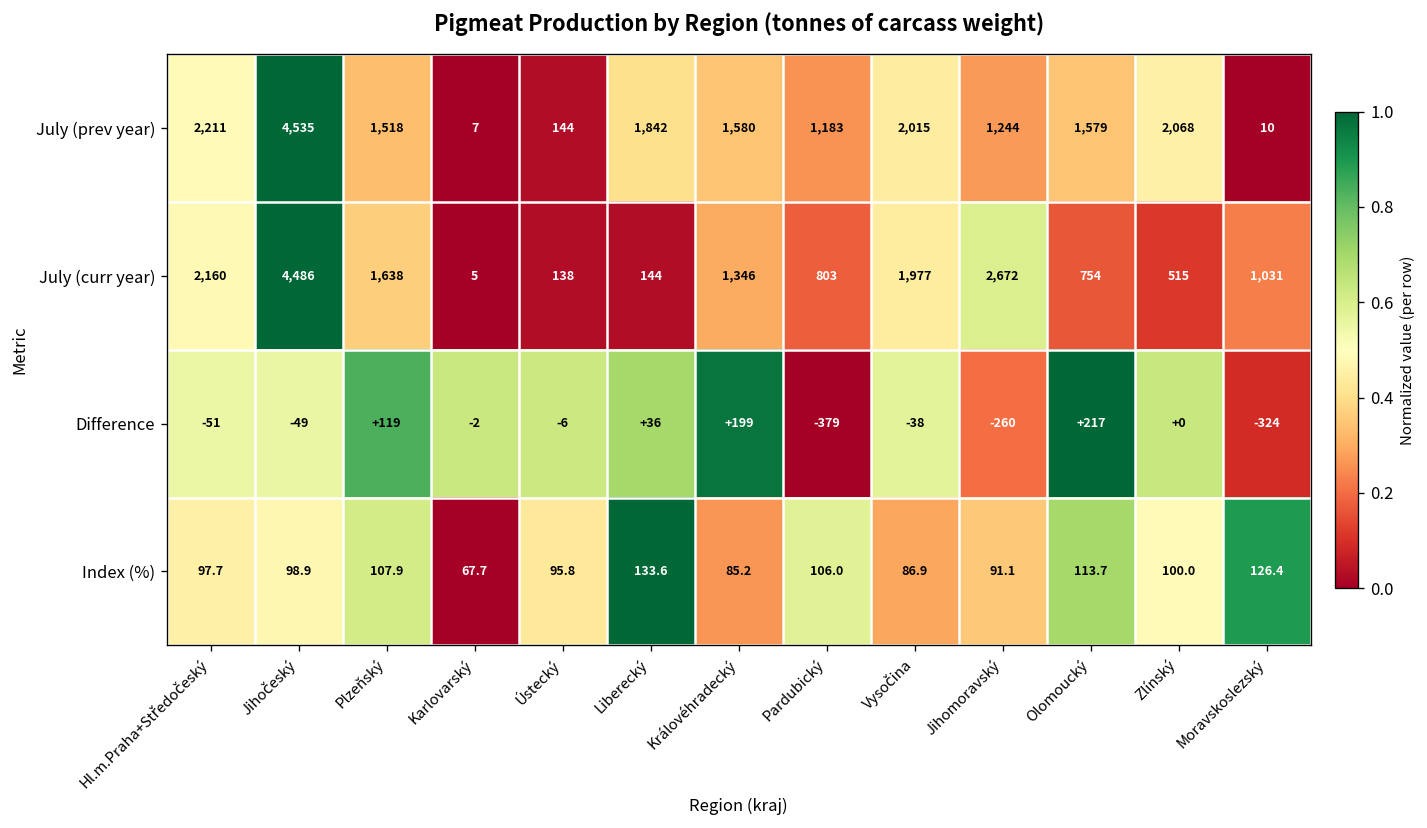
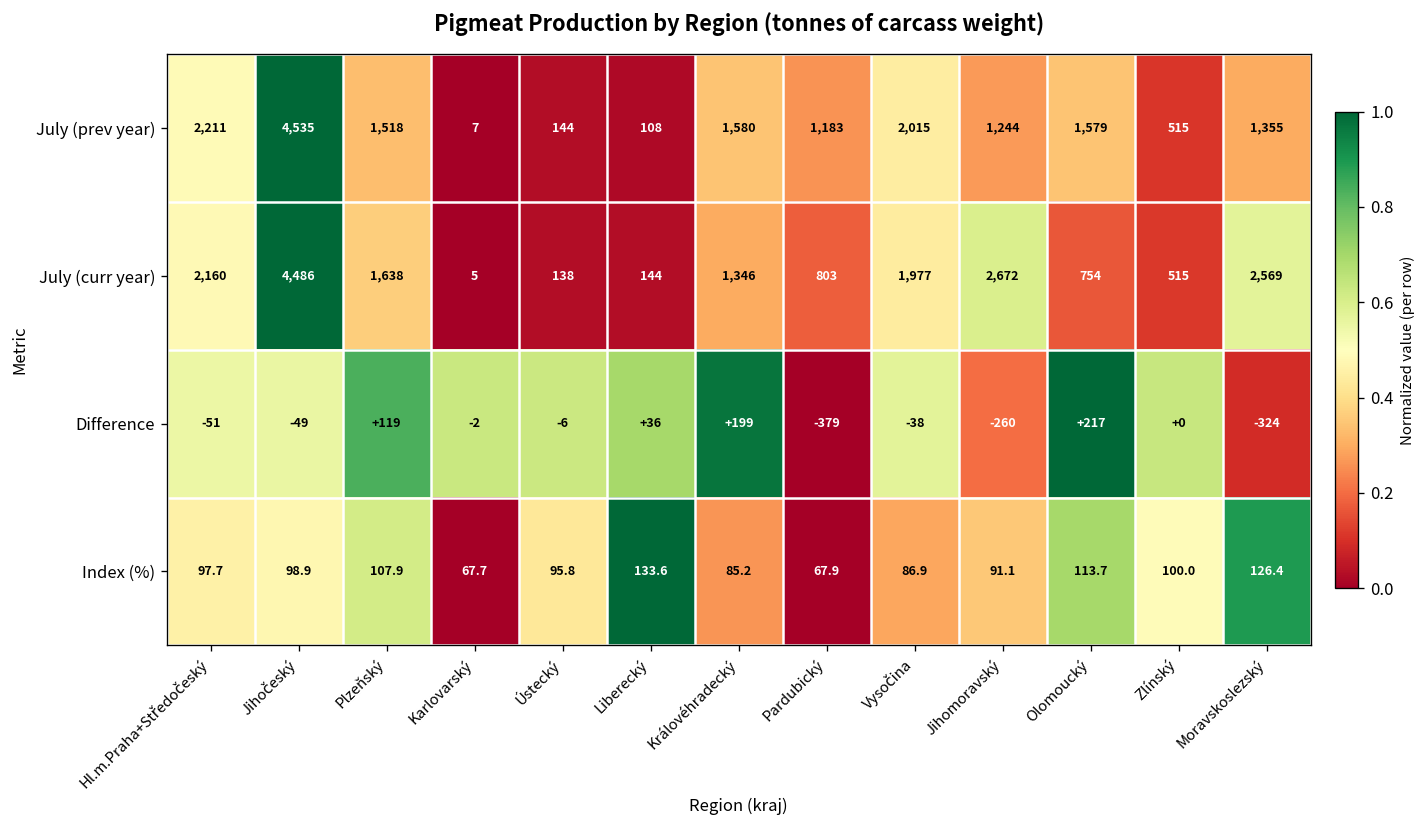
  {
    "July (prev year)": {
      "Hl.m.Praha+Středočeský": "2,211",
      "Jihočeský": "4,535",
      "Plzeňský": "1,518",
      "Karlovarský": "7",
      "Ústecký": "144",
-     "Liberecký": "1,842",
+     "Liberecký": "108",
      "Královéhradecký": "1,580",
      "Pardubický": "1,183",
      "Vysočina": "2,015",
      "Jihomoravský": "1,244",
      "Olomoucký": "1,579",
-     "Zlínský": "2,068",
-     "Moravskoslezský": "10"
+     "Zlínský": "515",
+     "Moravskoslezský": "1,355"
    },
    "July (curr year)": {
      "Hl.m.Praha+Středočeský": "2,160",
      "Jihočeský": "4,486",
      "Plzeňský": "1,638",
      "Karlovarský": "5",
      "Ústecký": "138",
      "Liberecký": "144",
      "Královéhradecký": "1,346",
      "Pardubický": "803",
      "Vysočina": "1,977",
      "Jihomoravský": "2,672",
      "Olomoucký": "754",
      "Zlínský": "515",
-     "Moravskoslezský": "1,031"
+     "Moravskoslezský": "2,569"
    },
    "Difference": {
      "Hl.m.Praha+Středočeský": "-51",
      "Jihočeský": "-49",
      "Plzeňský": "+119",
      "Karlovarský": "-2",
      "Ústecký": "-6",
      "Liberecký": "+36",
      "Královéhradecký": "+199",
      "Pardubický": "-379",
      "Vysočina": "-38",
      "Jihomoravský": "-260",
      "Olomoucký": "+217",
      "Zlínský": "+0",
      "Moravskoslezský": "-324"
    },
    "Index (%)": {
      "Hl.m.Praha+Středočeský": "97.7",
      "Jihočeský": "98.9",
      "Plzeňský": "107.9",
      "Karlovarský": "67.7",
      "Ústecký": "95.8",
      "Liberecký": "133.6",
      "Královéhradecký": "85.2",
-     "Pardubický": "106.0",
+     "Pardubický": "67.9",
      "Vysočina": "86.9",
      "Jihomoravský": "91.1",
      "Olomoucký": "113.7",
      "Zlínský": "100.0",
      "Moravskoslezský": "126.4"
    }
  }
